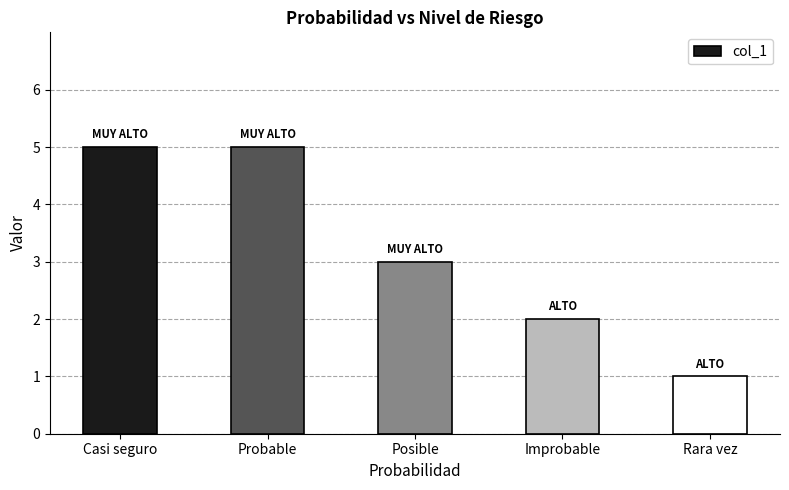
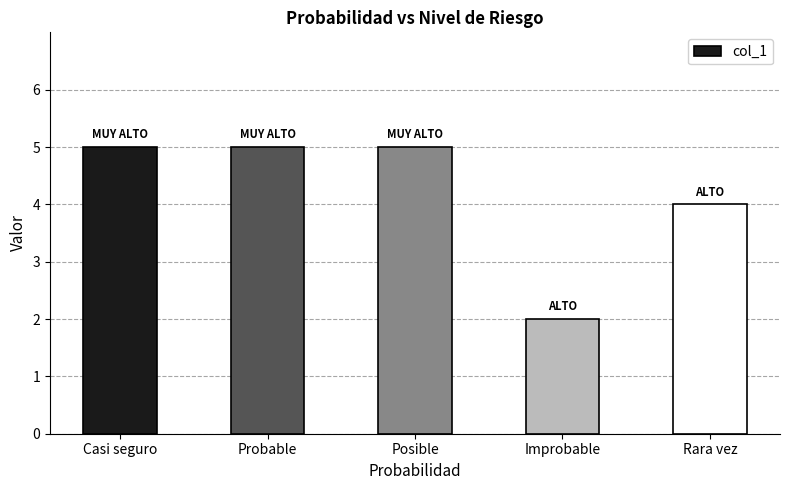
  {
    "Casi seguro": 5,
    "Probable": 5,
-   "Posible": 3,
+   "Posible": 5,
    "Improbable": 2,
-   "Rara vez": 1
+   "Rara vez": 4
  }
